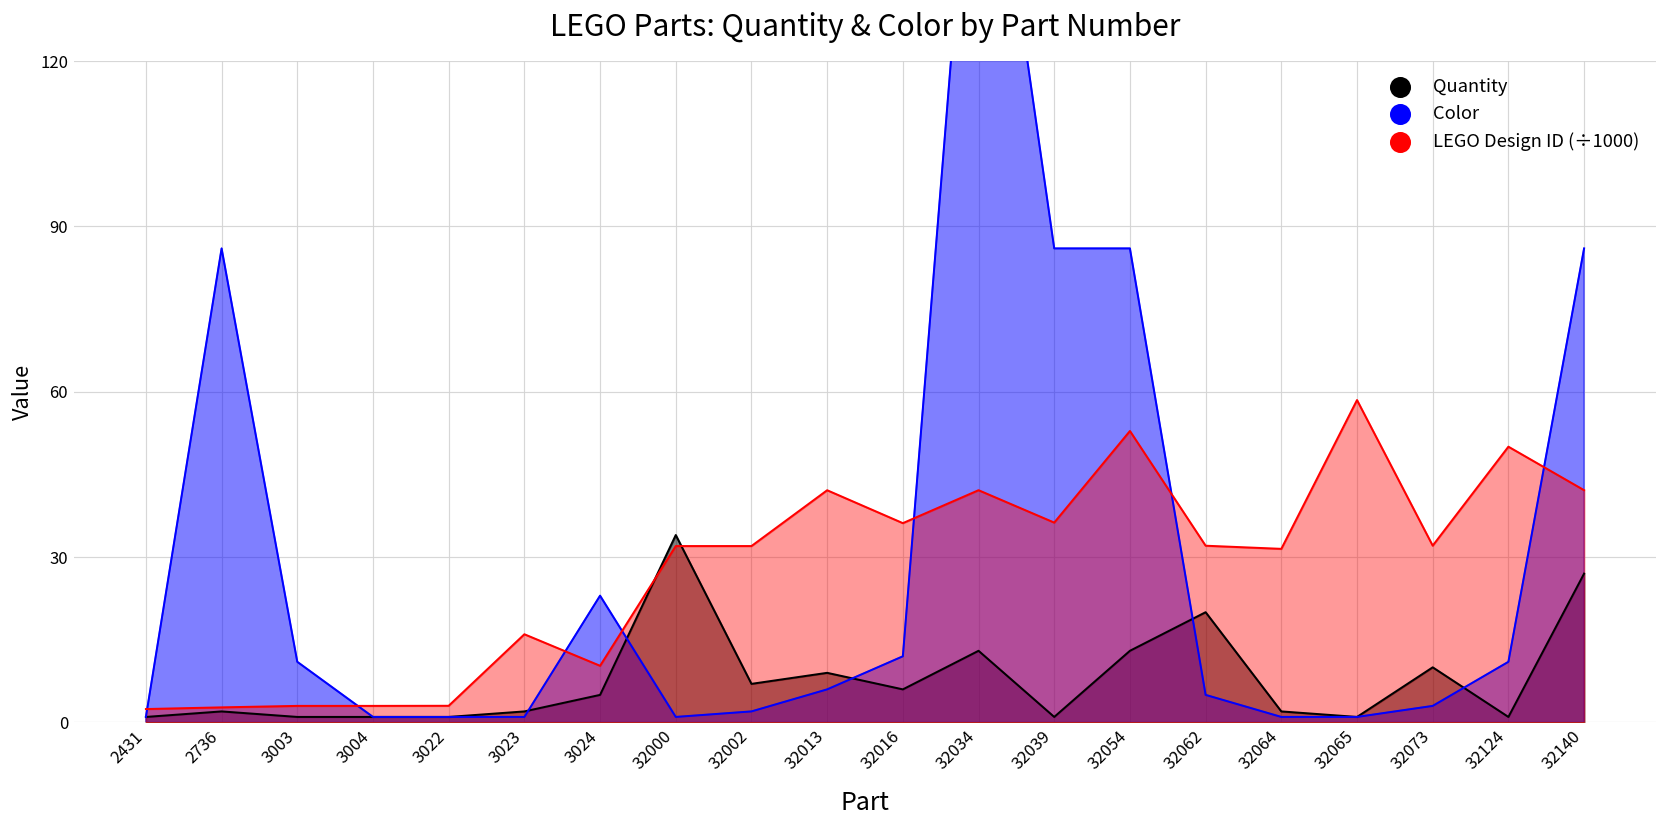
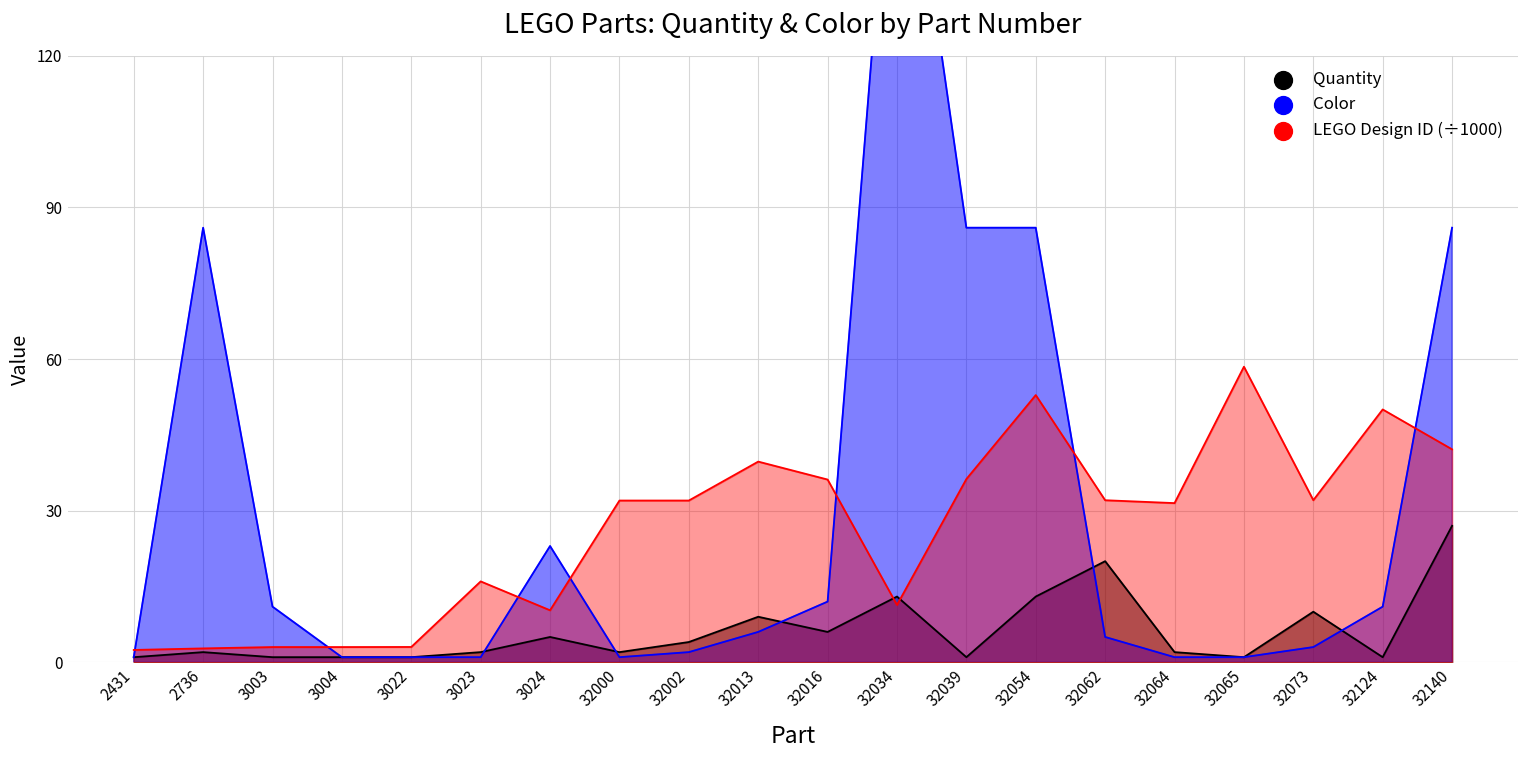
  {
    "Quantity": {
      "2736": 2,
      "3003": 1,
      "3023": 2,
      "3024": 5,
-     "32000": 34,
-     "32002": 7,
+     "32000": 2,
+     "32002": 4,
      "32013": 9,
      "32016": 6,
      "32034": 13,
      "32039": 1,
      "32054": 13,
      "32062": 20,
      "32064": 2,
      "32073": 10,
      "32124": 1,
      "32140": 27
    },
    "Color": {
      "2736": 86,
      "3003": 11,
      "3023": 1,
      "3024": 23,
      "32000": 1,
      "32002": 2,
      "32013": 6,
      "32016": 12,
      "32039": 86,
      "32054": 86,
      "32062": 5,
      "32064": 1,
      "32073": 3,
      "32124": 11,
      "32140": 86
    },
    "LEGO Design ID (÷1000)": {
      "2431": 2,
      "2736": 3,
      "3003": 3,
      "3004": 3,
      "3022": 3,
      "3023": 16,
      "3024": 10,
      "32000": 32,
      "32002": 32,
-     "32013": 42,
+     "32013": 40,
      "32016": 36,
-     "32034": 42,
+     "32034": 11,
      "32039": 36,
      "32054": 53,
      "32062": 32,
      "32064": 31,
      "32065": 58,
      "32073": 32,
      "32124": 50,
      "32140": 42
    }
  }
